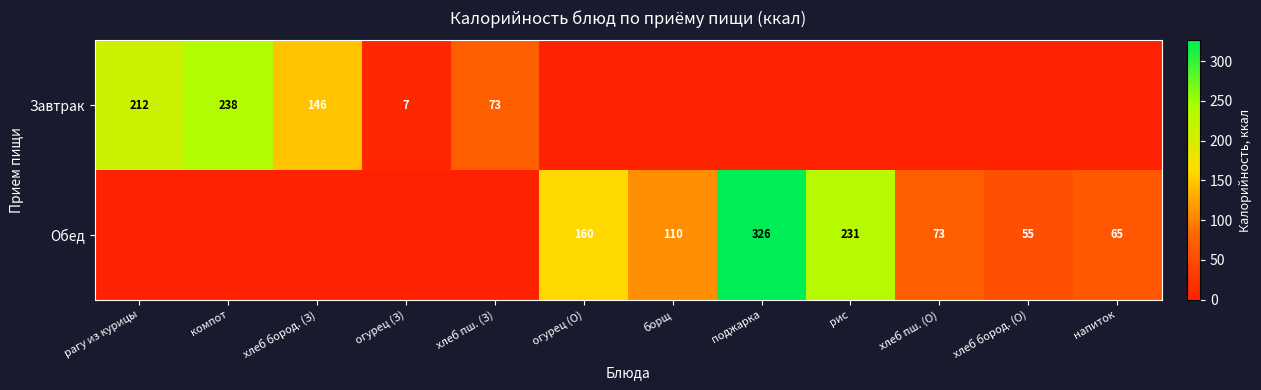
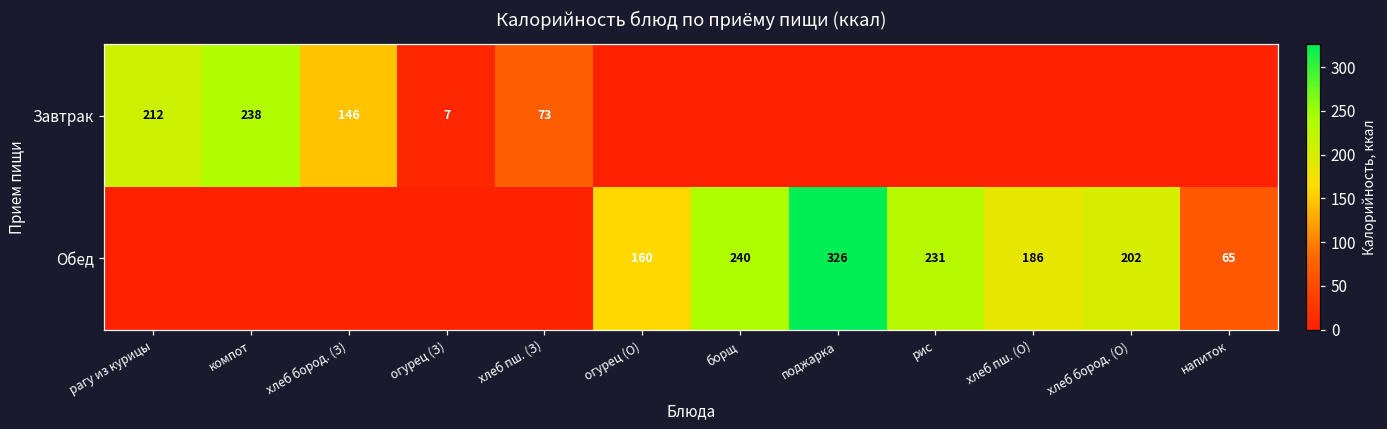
  {
    "Завтрак": {
      "рагу из курицы": 212,
      "компот": 238,
      "хлеб бород. (З)": 146,
      "огурец (З)": 7,
      "хлеб пш. (З)": 73
    },
    "Обед": {
      "огурец (О)": 160,
-     "борщ": 110,
+     "борщ": 240,
      "поджарка": 326,
      "рис": 231,
-     "хлеб пш. (О)": 73,
-     "хлеб бород. (О)": 55,
+     "хлеб пш. (О)": 186,
+     "хлеб бород. (О)": 202,
      "напиток": 65
    }
  }
